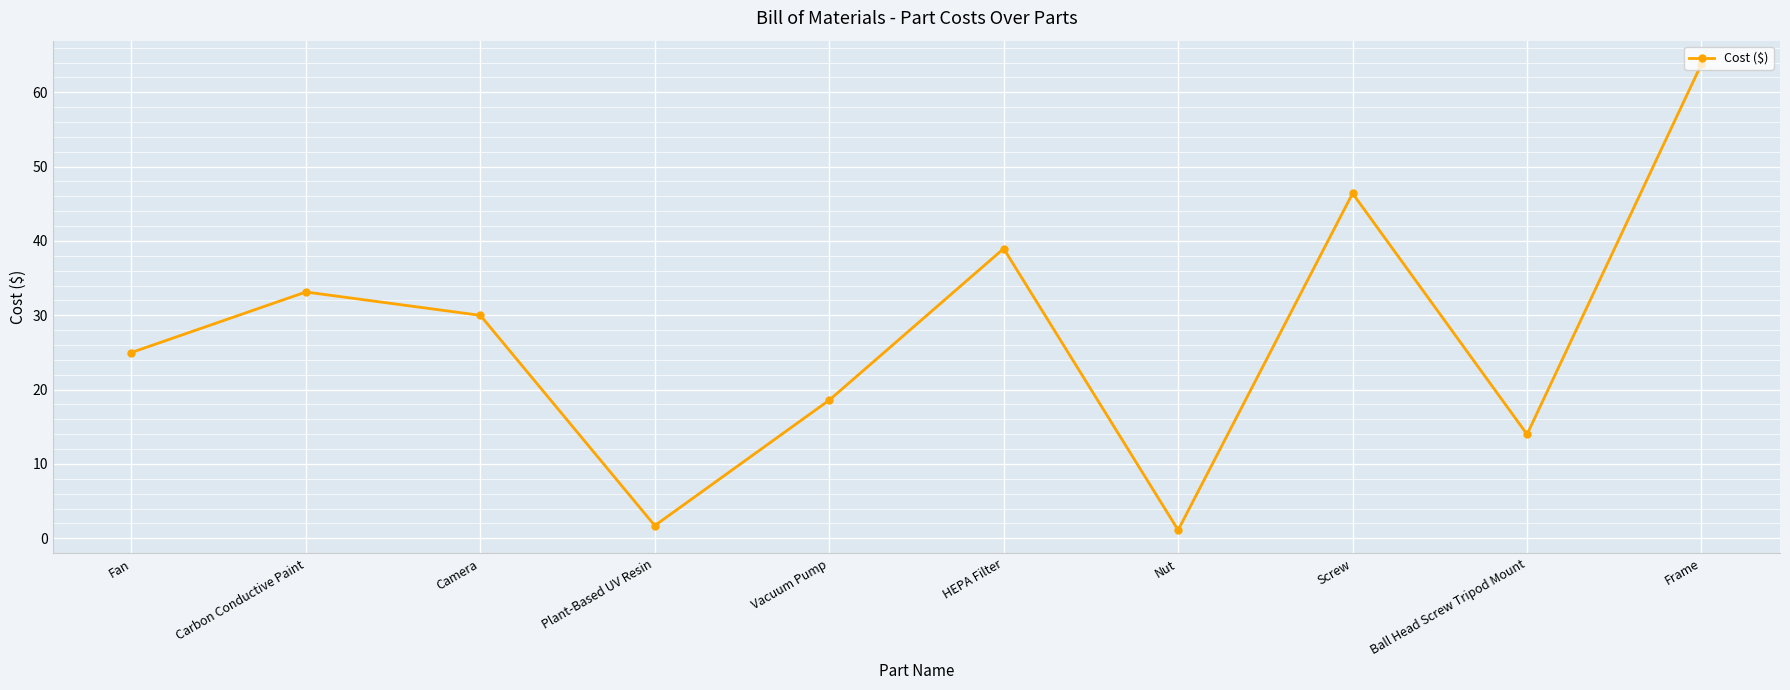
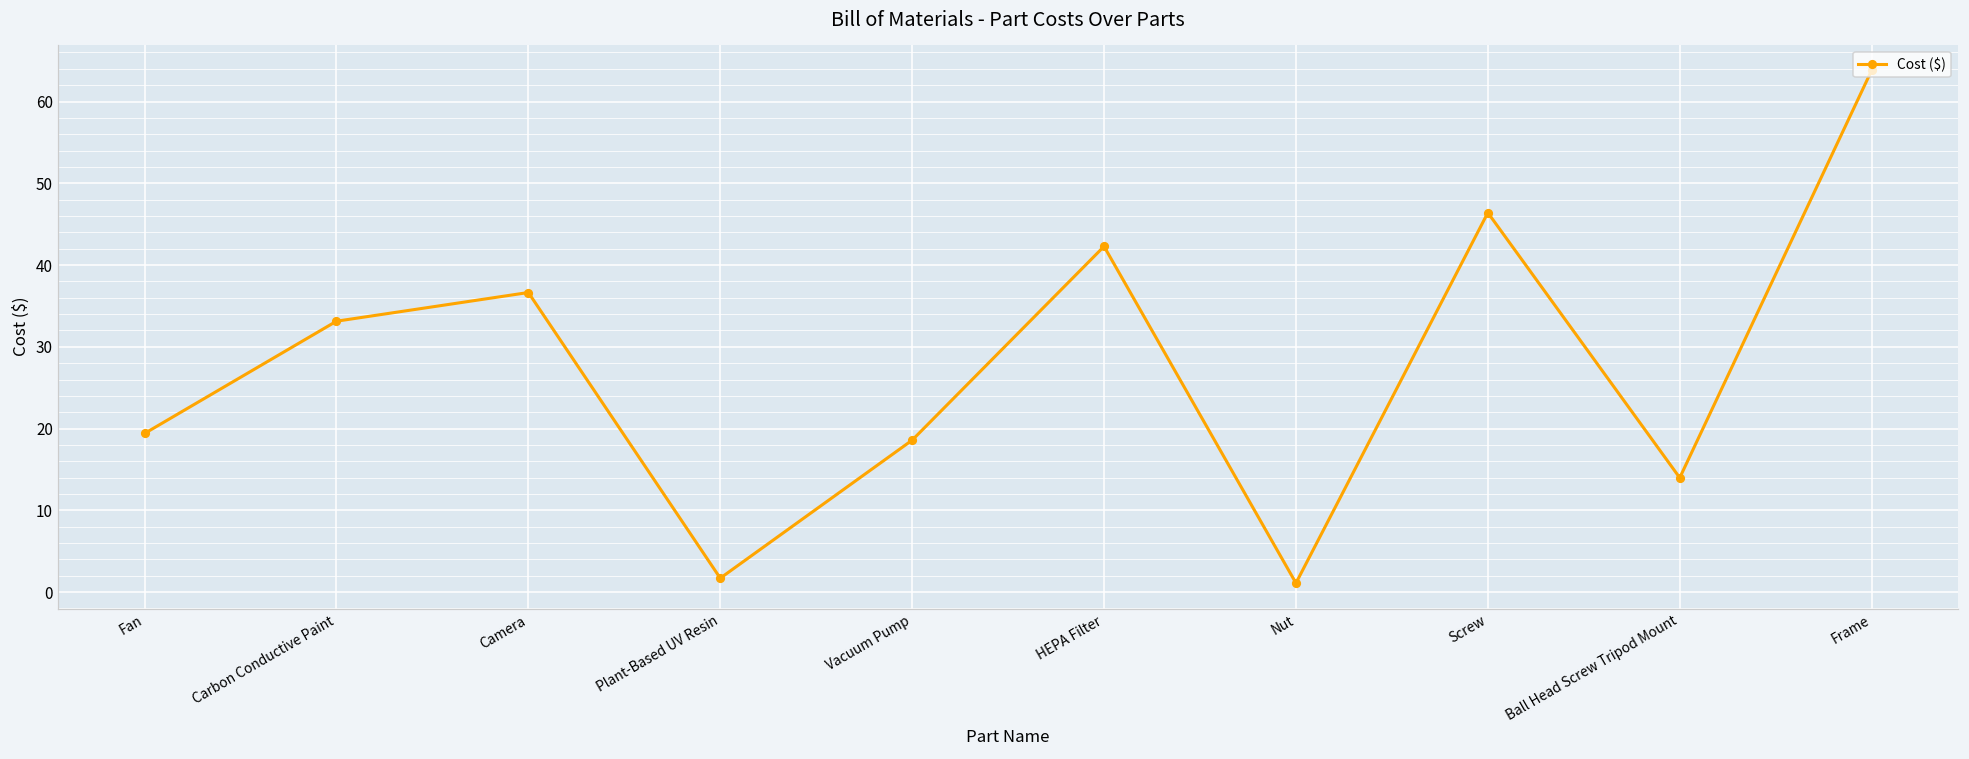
  {
-   "Fan": 25,
+   "Fan": 19,
    "Carbon Conductive Paint": 33,
-   "Camera": 30,
+   "Camera": 37,
    "Plant-Based UV Resin": 2,
    "Vacuum Pump": 19,
-   "HEPA Filter": 39,
+   "HEPA Filter": 42,
    "Nut": 1,
    "Screw": 46,
    "Ball Head Screw Tripod Mount": 14
  }
